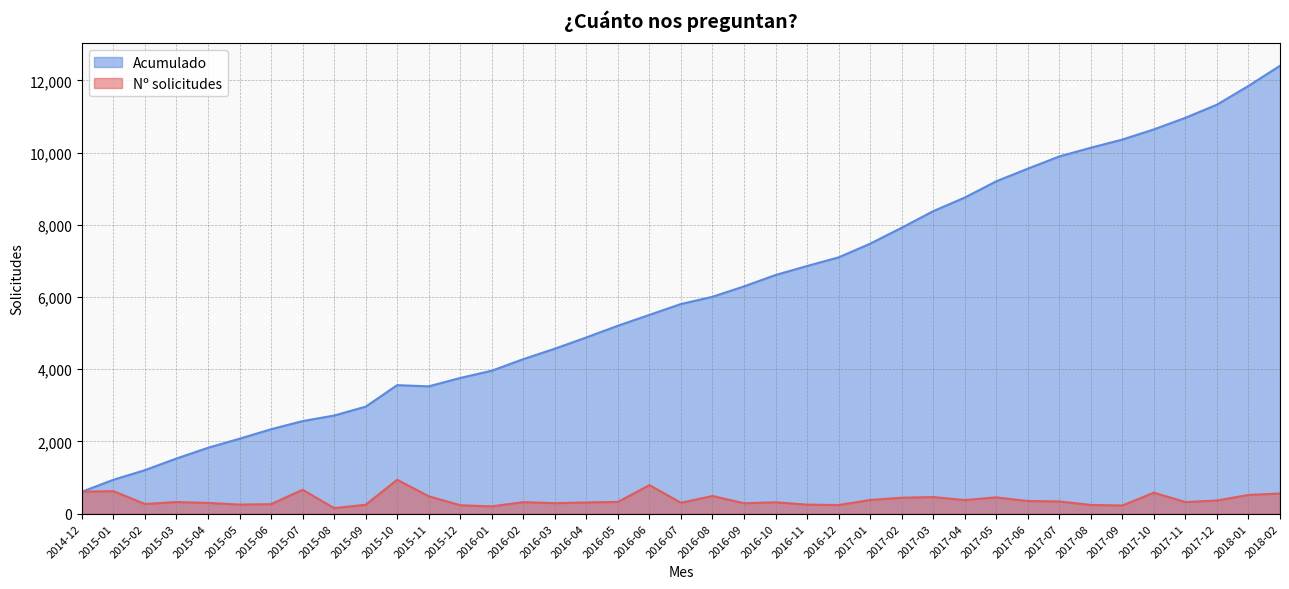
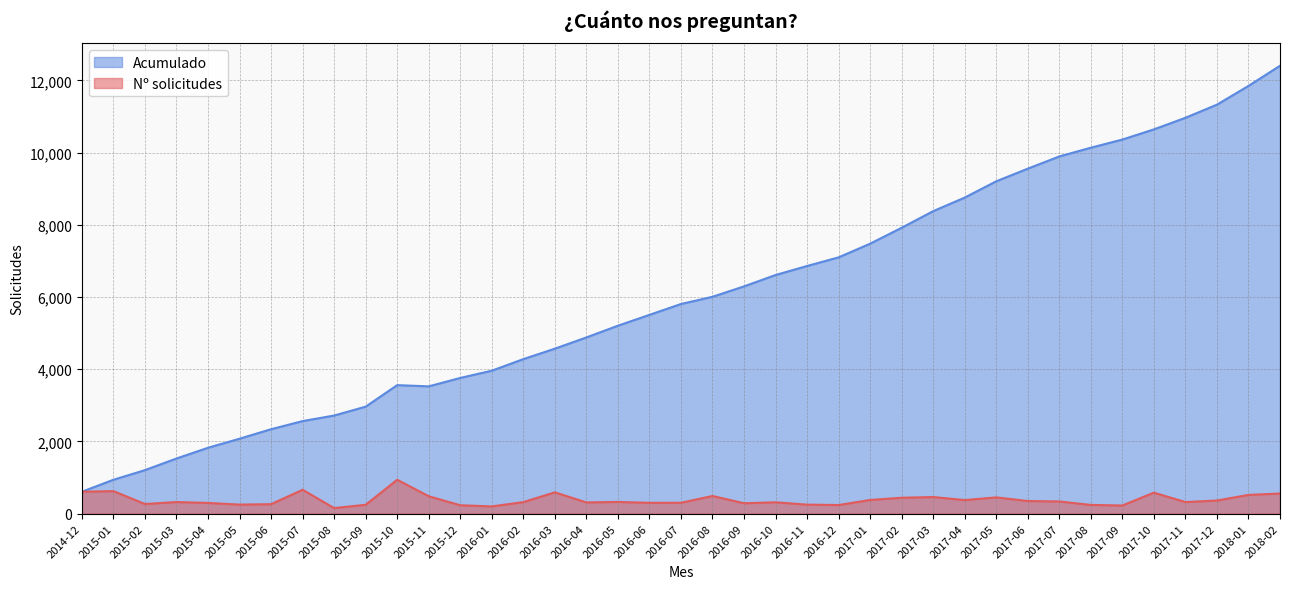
  {
    "Acumulado": {
      "2015-01": "900",
      "2015-02": "1,200",
      "2015-03": "1,500",
      "2015-04": "1,800",
      "2015-05": "2,100",
      "2015-06": "2,300",
      "2015-07": "2,600",
      "2015-08": "2,700",
      "2015-09": "3,000",
      "2015-10": "3,600",
      "2015-11": "3,500",
      "2015-12": "3,800",
      "2016-01": "4,000",
      "2016-02": "4,300",
      "2016-03": "4,600",
      "2016-04": "4,900",
      "2016-05": "5,200",
      "2016-06": "5,500",
      "2016-07": "5,800",
      "2016-08": "6,000",
      "2016-09": "6,300",
      "2016-10": "6,600",
      "2016-11": "6,900",
      "2016-12": "7,100",
      "2017-01": "7,500",
      "2017-02": "7,900",
      "2017-03": "8,400",
      "2017-04": "8,800",
      "2017-05": "9,200",
      "2017-06": "9,600",
      "2017-07": "9,900",
      "2017-08": "10,100",
      "2017-09": "10,400",
      "2017-10": "10,600",
      "2017-11": "11,000",
      "2017-12": "11,300",
      "2018-01": "11,800",
      "2018-02": "12,400"
    },
    "Nº solicitudes": {
      "2015-01": "600",
      "2015-02": "300",
      "2015-03": "300",
      "2015-04": "300",
      "2015-05": "300",
      "2015-06": "300",
      "2015-07": "700",
      "2015-08": "200",
      "2015-09": "200",
      "2015-10": "900",
      "2015-11": "500",
      "2015-12": "200",
      "2016-01": "200",
      "2016-02": "300",
-     "2016-03": "300",
+     "2016-03": "600",
      "2016-04": "300",
      "2016-05": "300",
-     "2016-06": "800",
+     "2016-06": "300",
      "2016-07": "300",
      "2016-08": "500",
      "2016-09": "300",
      "2016-10": "300",
      "2016-11": "300",
      "2016-12": "200",
      "2017-01": "400",
      "2017-02": "400",
      "2017-03": "500",
      "2017-04": "400",
      "2017-05": "500",
      "2017-06": "400",
      "2017-07": "300",
      "2017-08": "200",
      "2017-09": "200",
      "2017-10": "600",
      "2017-11": "300",
      "2017-12": "400",
      "2018-01": "500",
      "2018-02": "600"
    }
  }
